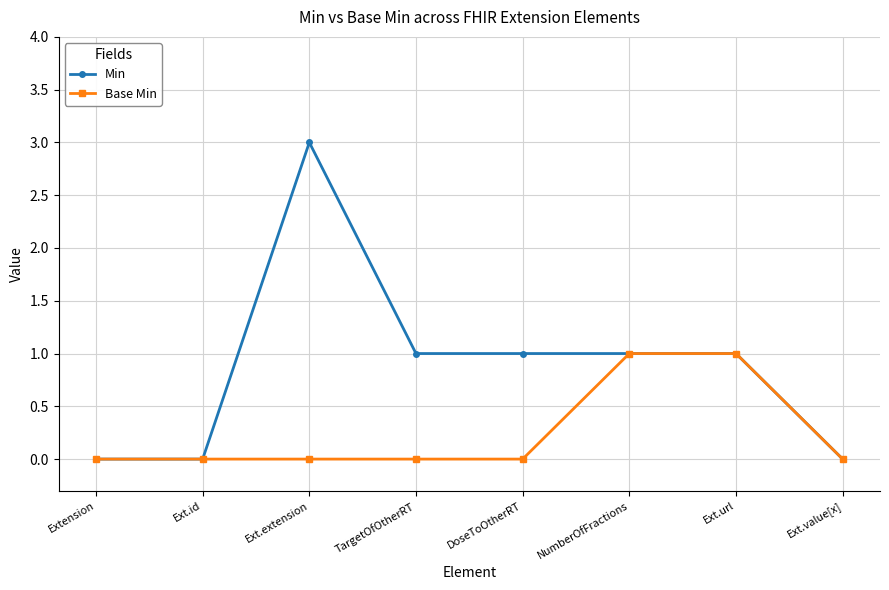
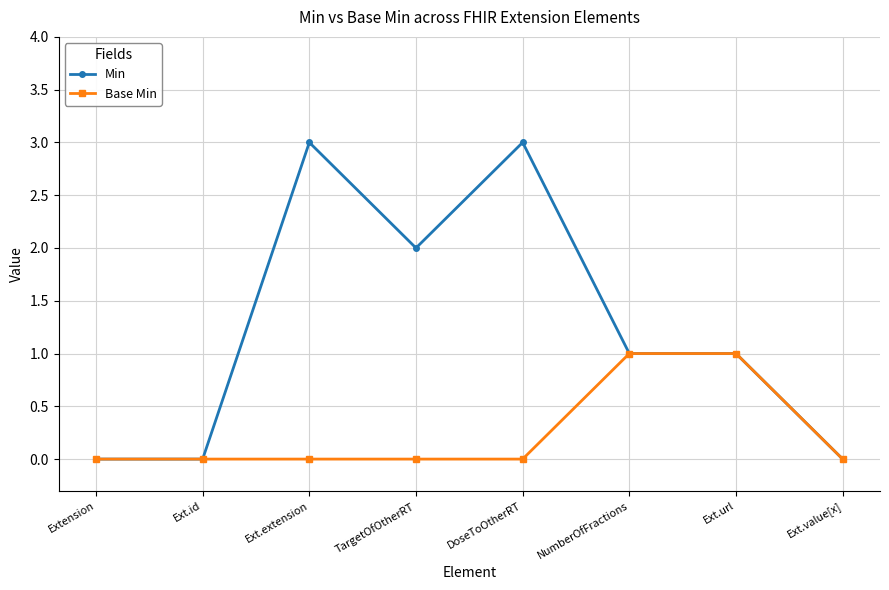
  {
    "Min": {
      "Ext.extension": 3,
-     "TargetOfOtherRT": 1,
-     "DoseToOtherRT": 1
+     "TargetOfOtherRT": 2,
+     "DoseToOtherRT": 3
    },
    "Base Min": {
      "Ext.extension": 0,
      "TargetOfOtherRT": 0,
      "DoseToOtherRT": 0
    }
  }
